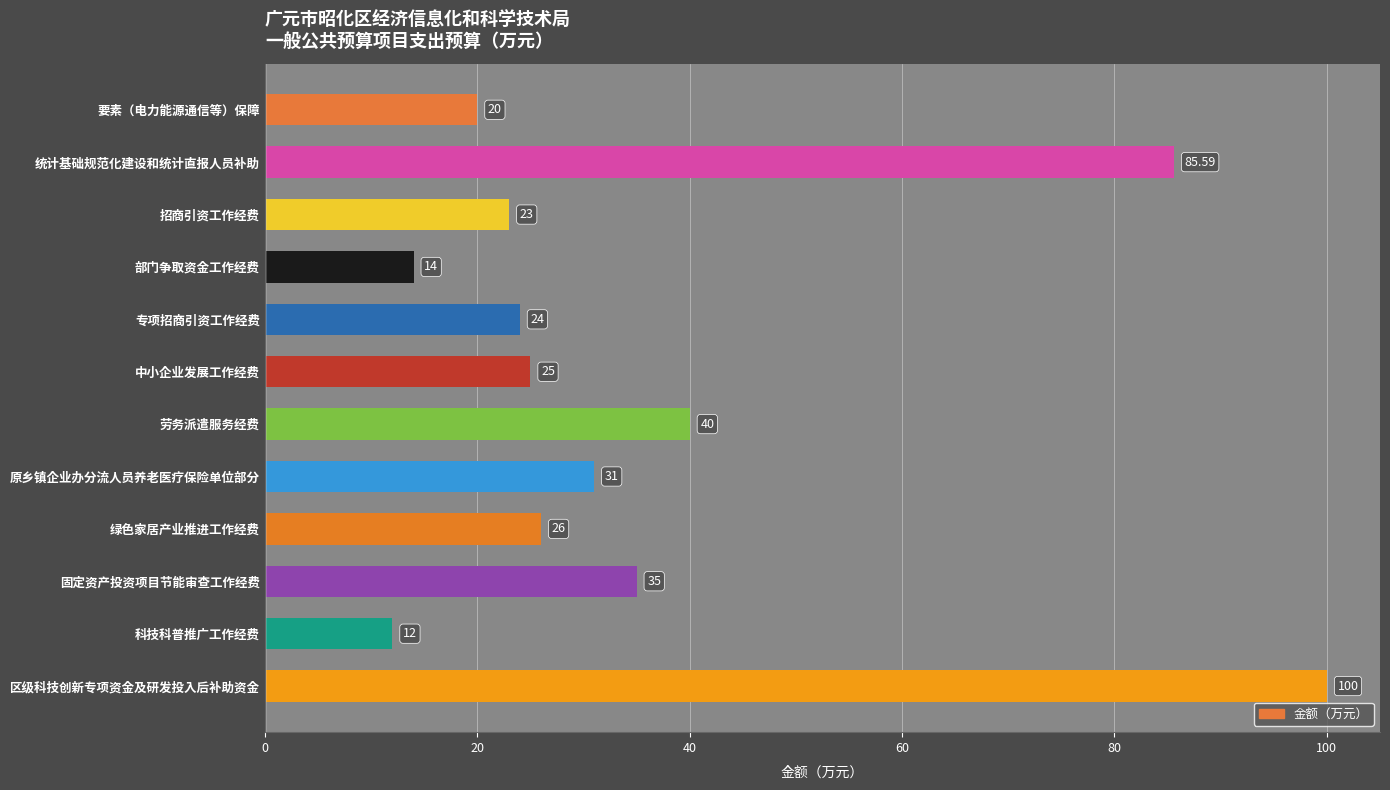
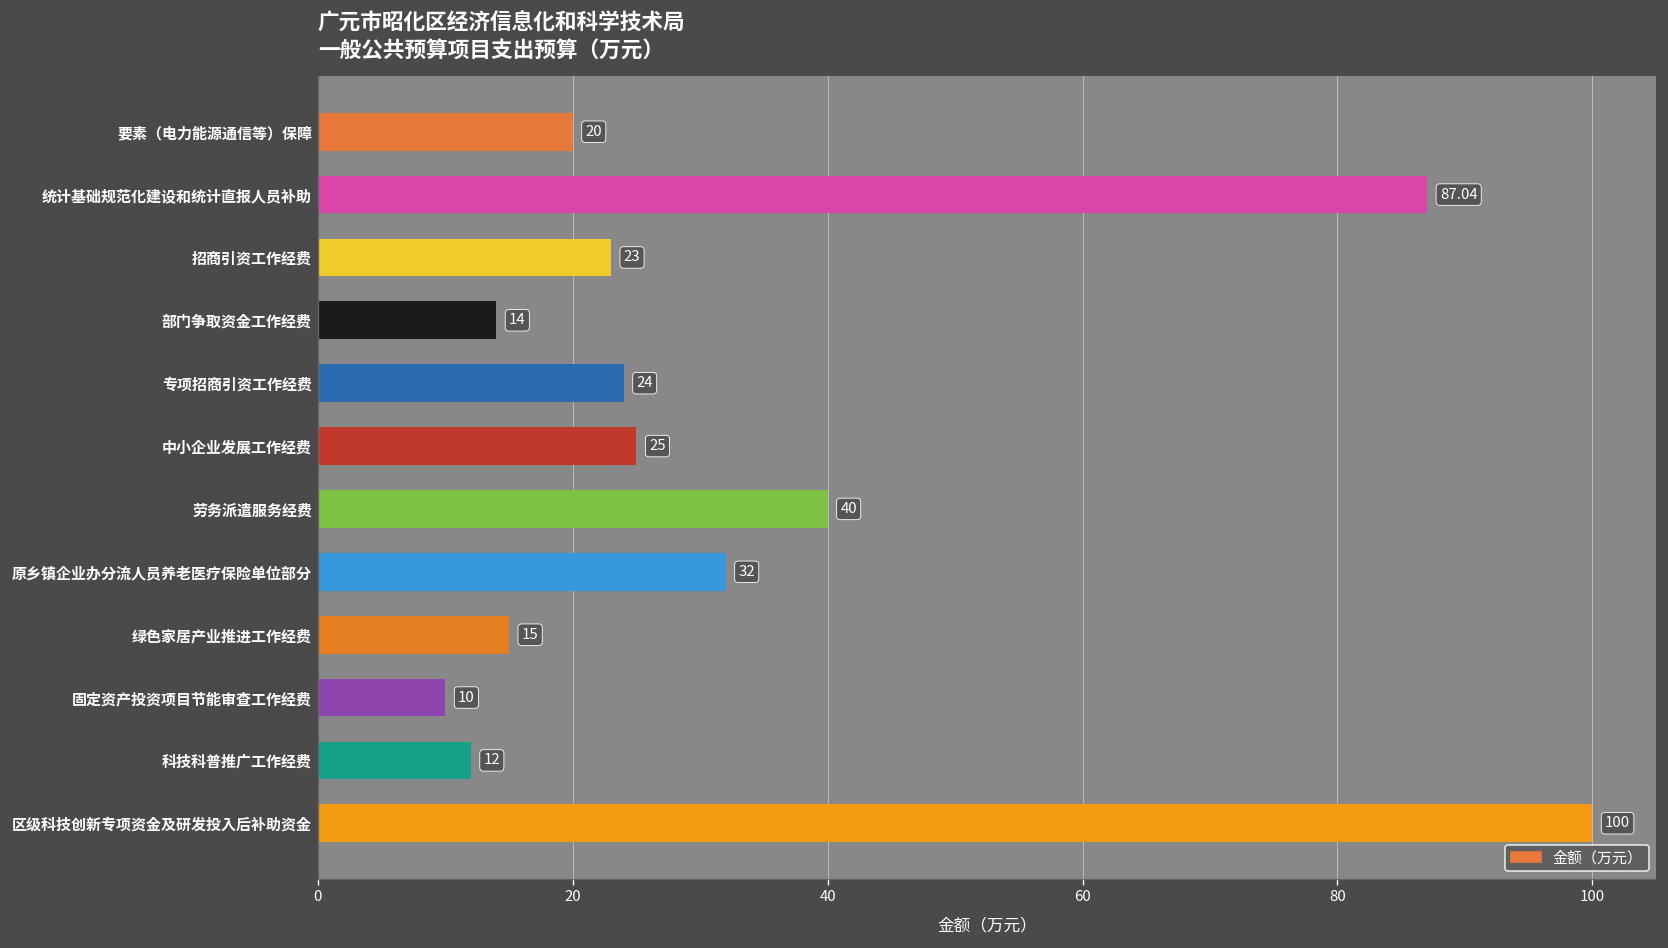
  {
-   "统计基础规范化建设和统计直报人员补助": 85.59,
-   "原乡镇企业办分流人员养老医疗保险单位部分": 31,
-   "绿色家居产业推进工作经费": 26,
-   "固定资产投资项目节能审查工作经费": 35
+   "统计基础规范化建设和统计直报人员补助": 87.04,
+   "原乡镇企业办分流人员养老医疗保险单位部分": 32,
+   "绿色家居产业推进工作经费": 15,
+   "固定资产投资项目节能审查工作经费": 10
  }
